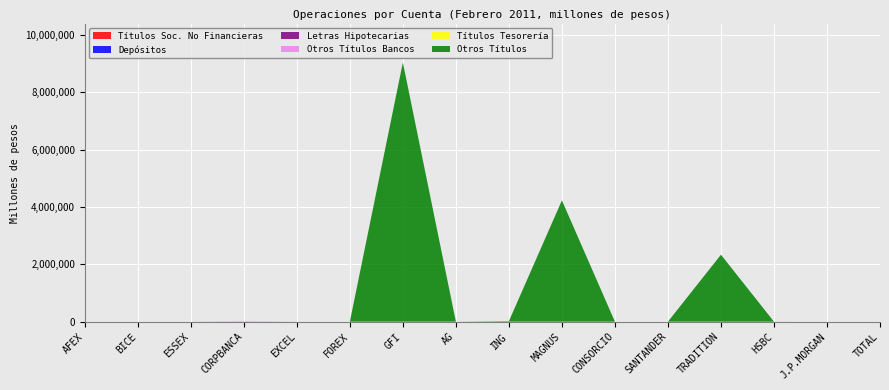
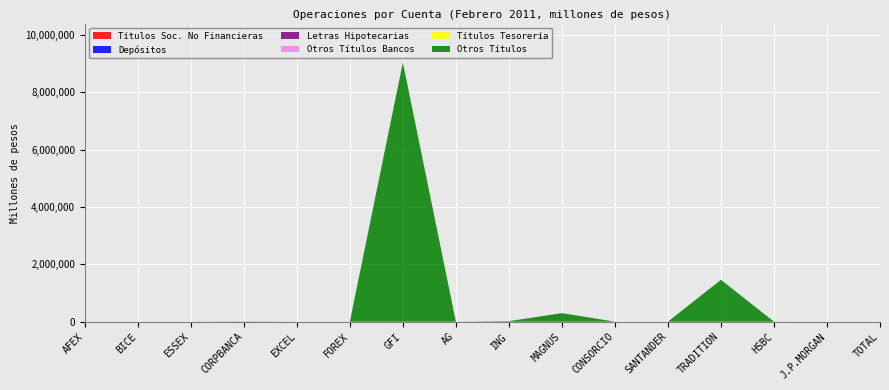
  {
    "Títulos Tesorería": {
      "GFI": "0",
      "MAGNUS": "0",
      "TRADITION": "0"
    },
    "Otros Títulos": {
      "GFI": "9,000,000",
-     "MAGNUS": "4,200,000",
-     "TRADITION": "2,300,000"
+     "MAGNUS": "300,000",
+     "TRADITION": "1,500,000"
    }
  }
